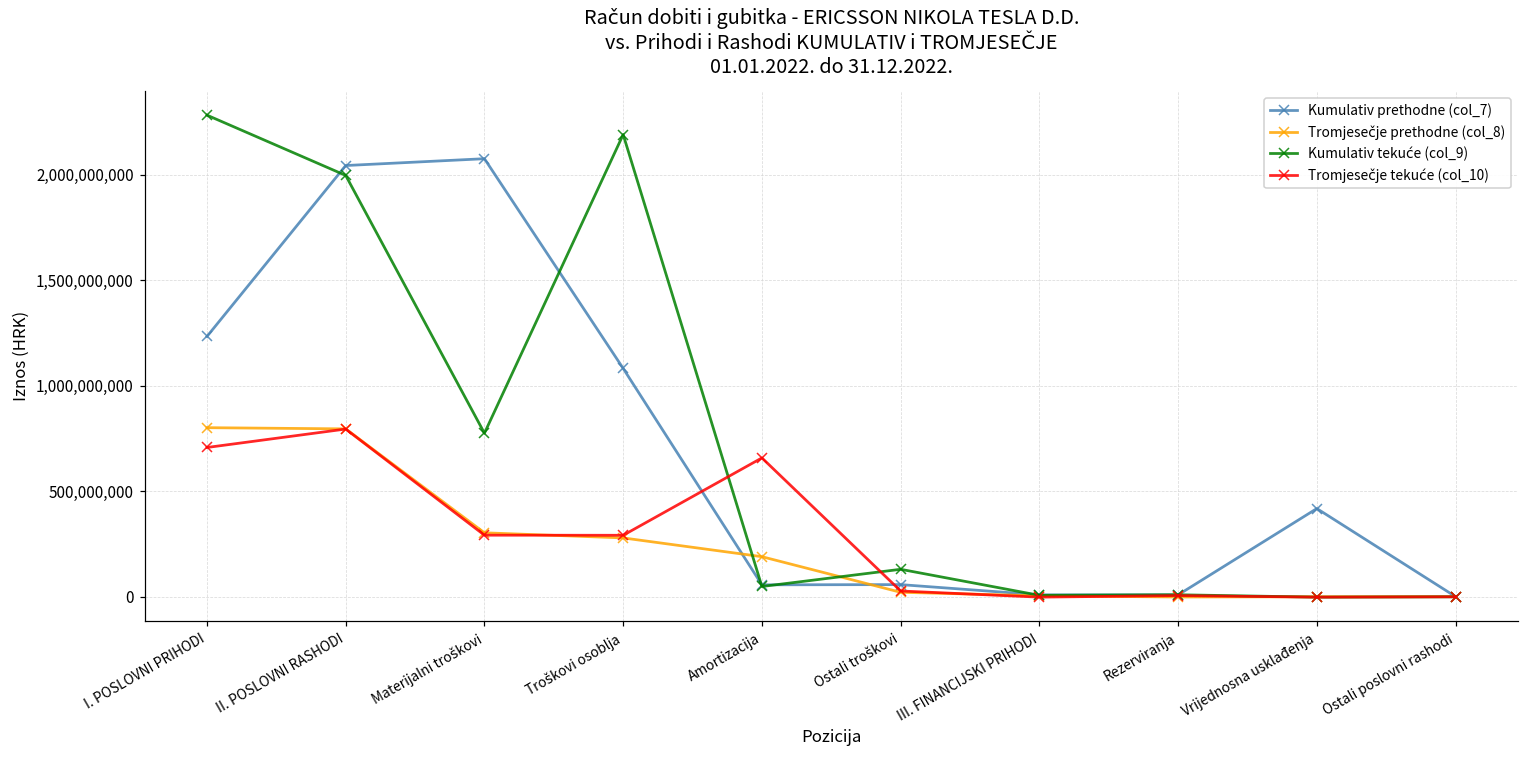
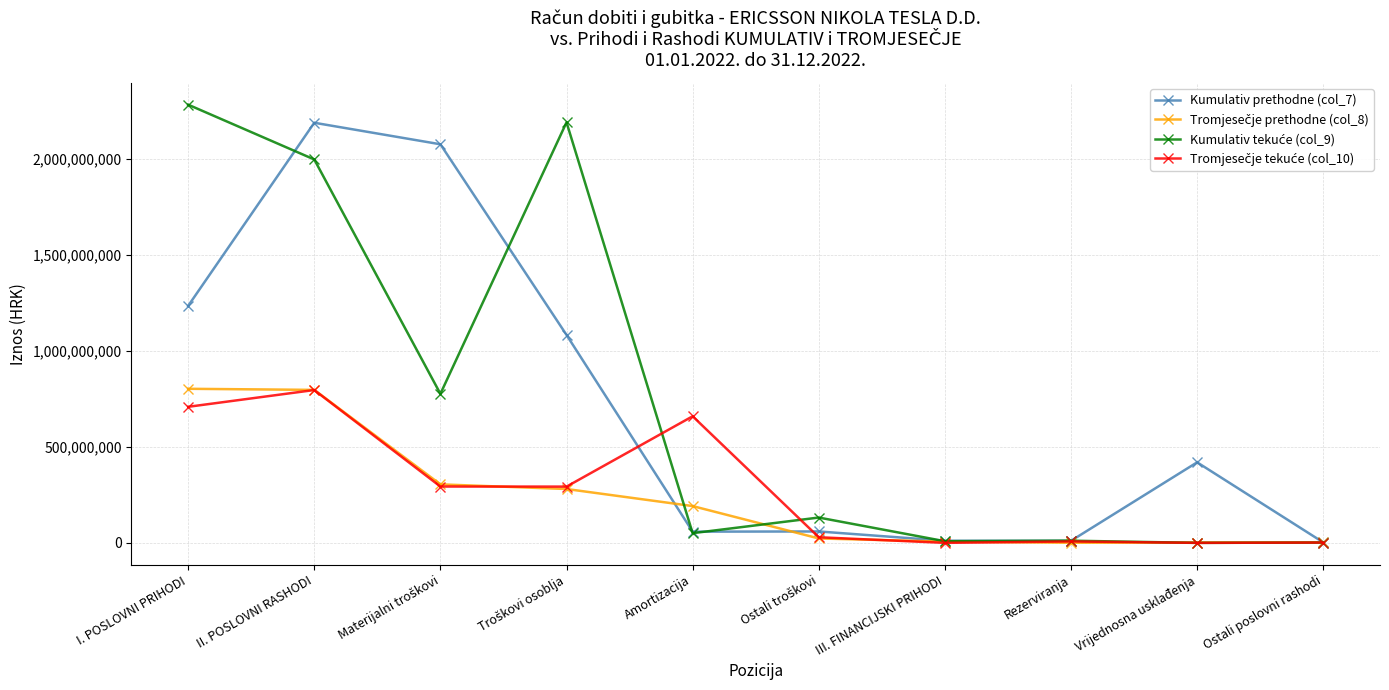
  {
    "Kumulativ prethodne (col_7)": {
      "I. POSLOVNI PRIHODI": "1,230,000,000",
-     "II. POSLOVNI RASHODI": "2,040,000,000",
+     "II. POSLOVNI RASHODI": "2,190,000,000",
      "Materijalni troškovi": "2,080,000,000",
      "Troškovi osoblja": "1,080,000,000",
      "Ostali troškovi": "60,000,000",
      "Vrijednosna usklađenja": "420,000,000"
    },
    "Tromjesečje prethodne (col_8)": {
      "I. POSLOVNI PRIHODI": "800,000,000",
      "Amortizacija": "190,000,000"
    },
    "Kumulativ tekuće (col_9)": {
      "I. POSLOVNI PRIHODI": "2,280,000,000",
      "II. POSLOVNI RASHODI": "2,000,000,000",
      "Materijalni troškovi": "780,000,000",
      "Troškovi osoblja": "2,190,000,000",
      "Ostali troškovi": "130,000,000"
    },
    "Tromjesečje tekuće (col_10)": {
      "I. POSLOVNI PRIHODI": "710,000,000",
      "Amortizacija": "660,000,000"
    }
  }
